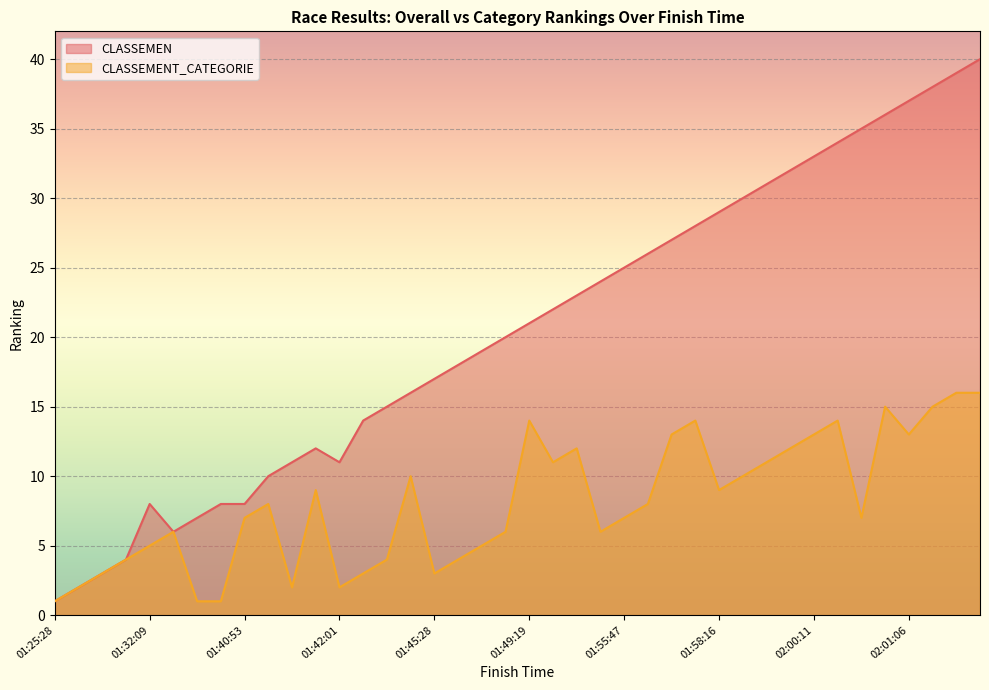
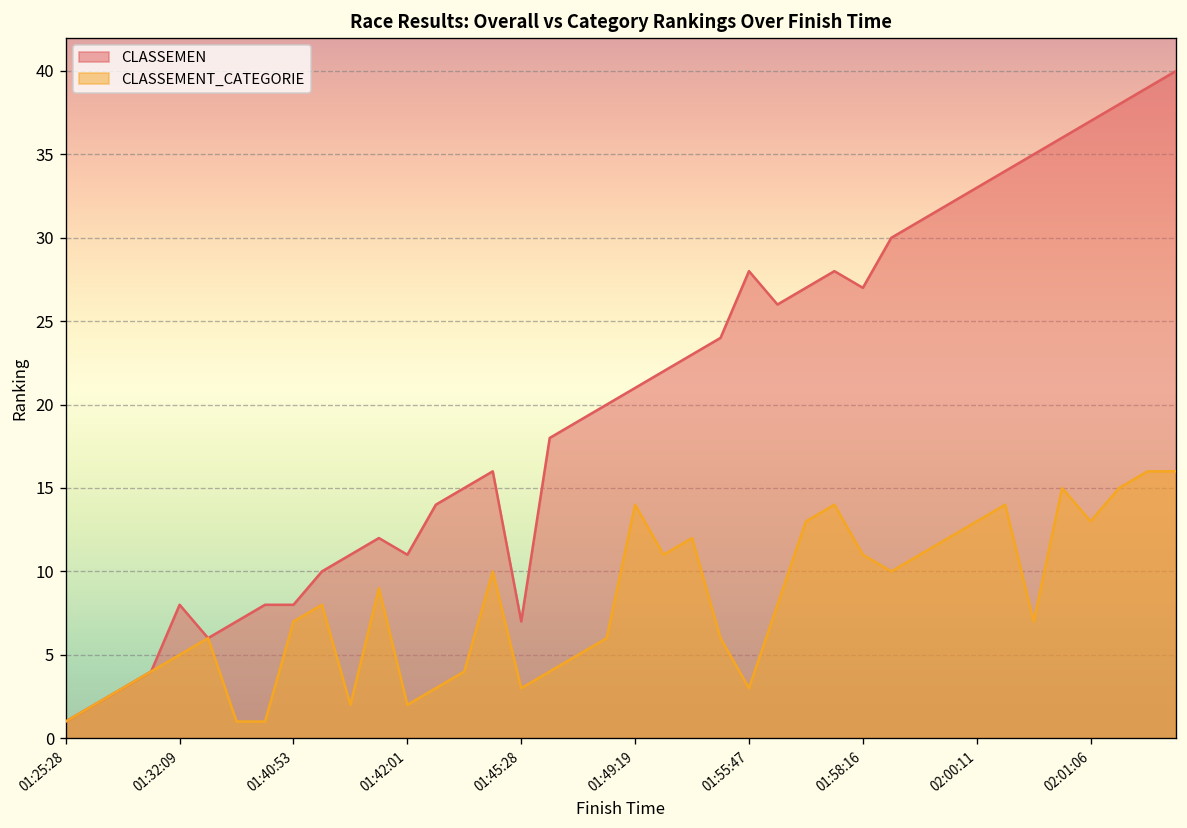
  {
    "CLASSEMEN": {
      "01:32:09": 8,
      "01:40:53": 8,
      "01:42:01": 11,
-     "01:45:28": 17,
+     "01:45:28": 7,
      "01:49:19": 21,
-     "01:55:47": 25,
-     "01:58:16": 29,
+     "01:55:47": 28,
+     "01:58:16": 27,
      "02:00:11": 33,
      "02:01:06": 37
    },
    "CLASSEMENT_CATEGORIE": {
      "01:32:09": 5,
      "01:40:53": 7,
      "01:42:01": 2,
      "01:45:28": 3,
      "01:49:19": 14,
-     "01:55:47": 7,
-     "01:58:16": 9,
+     "01:55:47": 3,
+     "01:58:16": 11,
      "02:00:11": 13,
      "02:01:06": 13
    }
  }
